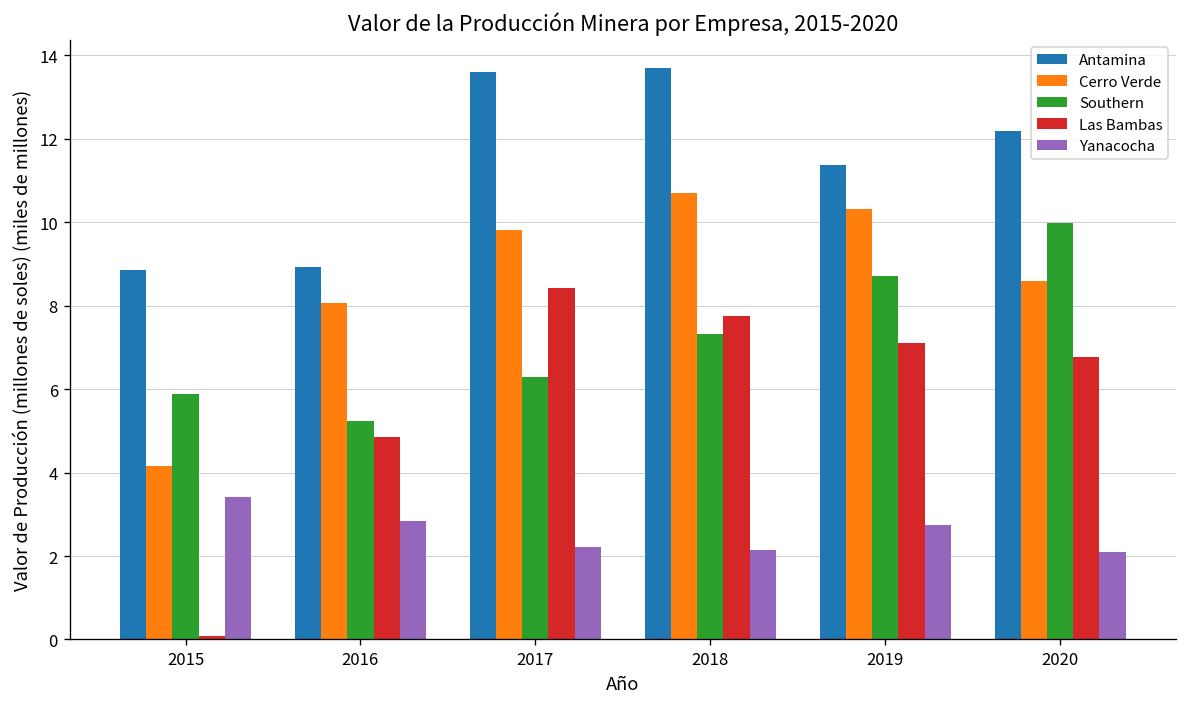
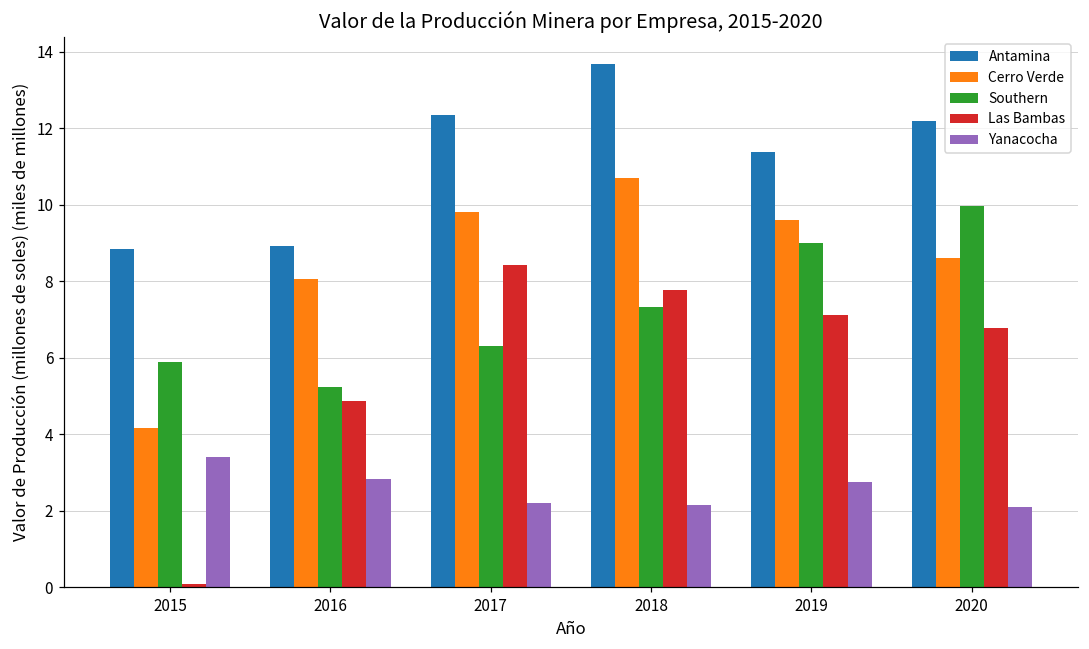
  {
    "Antamina": {
      "2015": 8.8,
      "2016": 8.9,
-     "2017": 13.6,
+     "2017": 12.3,
      "2018": 13.7,
      "2019": 11.4,
      "2020": 12.2
    },
    "Cerro Verde": {
      "2015": 4.2,
      "2016": 8.1,
      "2017": 9.8,
      "2018": 10.7,
-     "2019": 10.3,
+     "2019": 9.6,
      "2020": 8.6
    },
    "Southern": {
      "2015": 5.9,
      "2016": 5.2,
      "2017": 6.3,
      "2018": 7.3,
-     "2019": 8.7,
+     "2019": 9.0,
      "2020": 10.0
    },
    "Las Bambas": {
      "2015": 0.1,
      "2016": 4.9,
      "2017": 8.4,
      "2018": 7.8,
      "2019": 7.1,
      "2020": 6.8
    },
    "Yanacocha": {
      "2015": 3.4,
      "2016": 2.8,
      "2017": 2.2,
      "2018": 2.2,
      "2019": 2.7,
      "2020": 2.1
    }
  }
